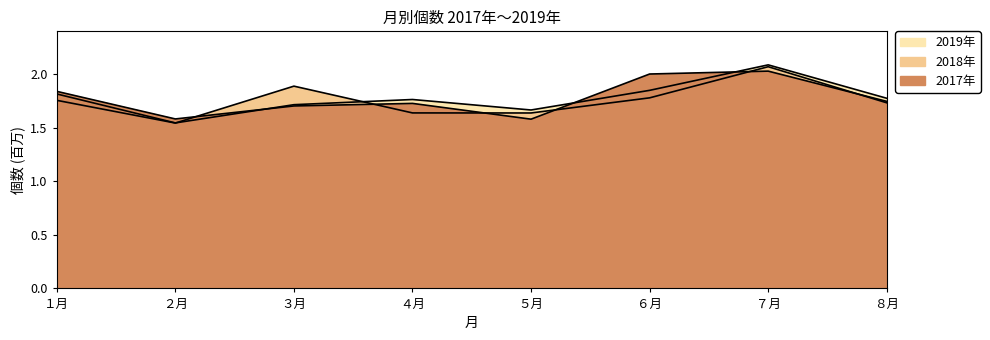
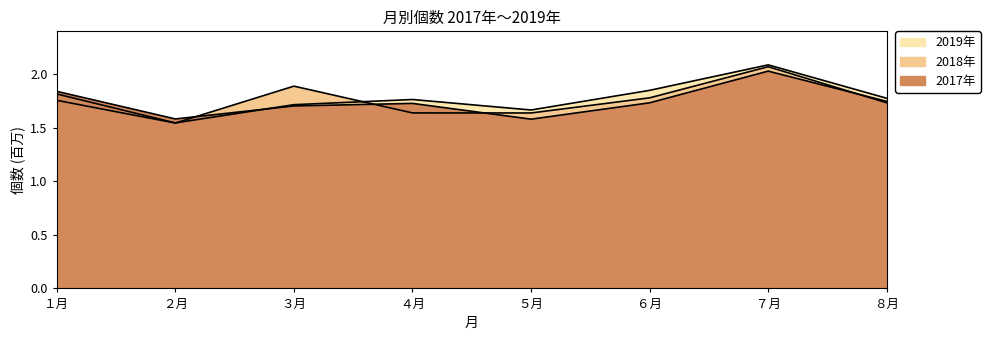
  {
    "2017年": {
      "１月": 1.84,
      "２月": 1.58,
      "４月": 1.73,
      "５月": 1.58,
-     "６月": 2.00,
+     "６月": 1.73,
      "７月": 2.03
    }
  }
